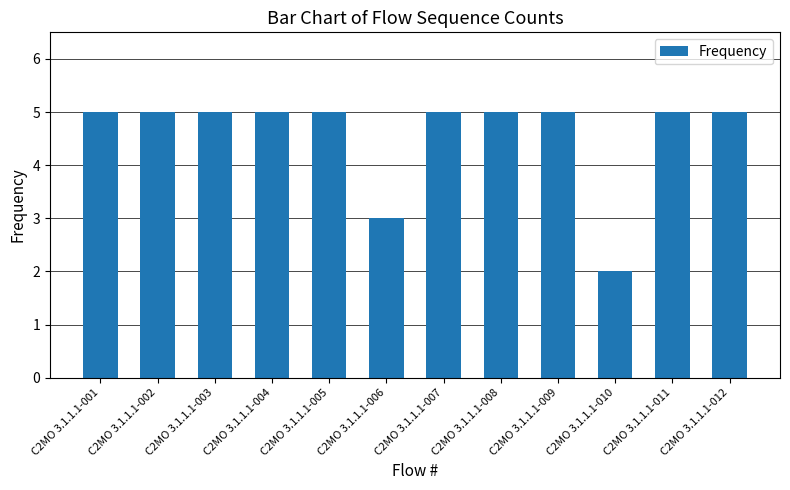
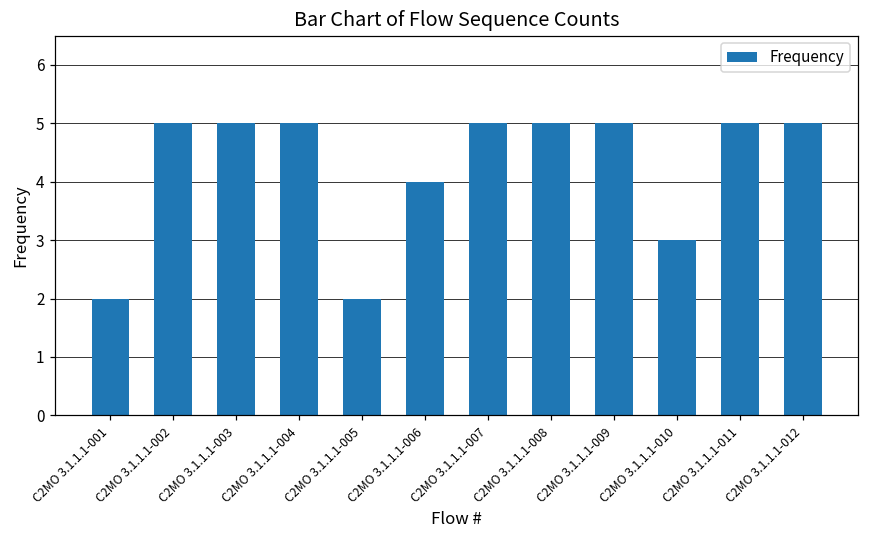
  {
-   "C2MO 3.1.1.1-001": 5,
+   "C2MO 3.1.1.1-001": 2,
    "C2MO 3.1.1.1-002": 5,
    "C2MO 3.1.1.1-003": 5,
    "C2MO 3.1.1.1-004": 5,
-   "C2MO 3.1.1.1-005": 5,
-   "C2MO 3.1.1.1-006": 3,
+   "C2MO 3.1.1.1-005": 2,
+   "C2MO 3.1.1.1-006": 4,
    "C2MO 3.1.1.1-007": 5,
    "C2MO 3.1.1.1-008": 5,
    "C2MO 3.1.1.1-009": 5,
-   "C2MO 3.1.1.1-010": 2,
+   "C2MO 3.1.1.1-010": 3,
    "C2MO 3.1.1.1-011": 5,
    "C2MO 3.1.1.1-012": 5
  }
